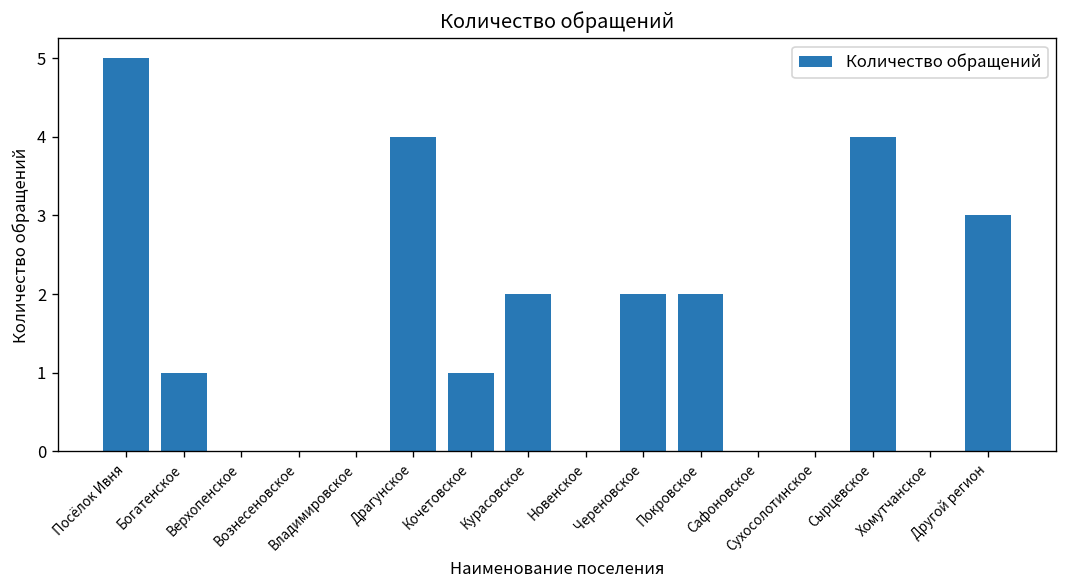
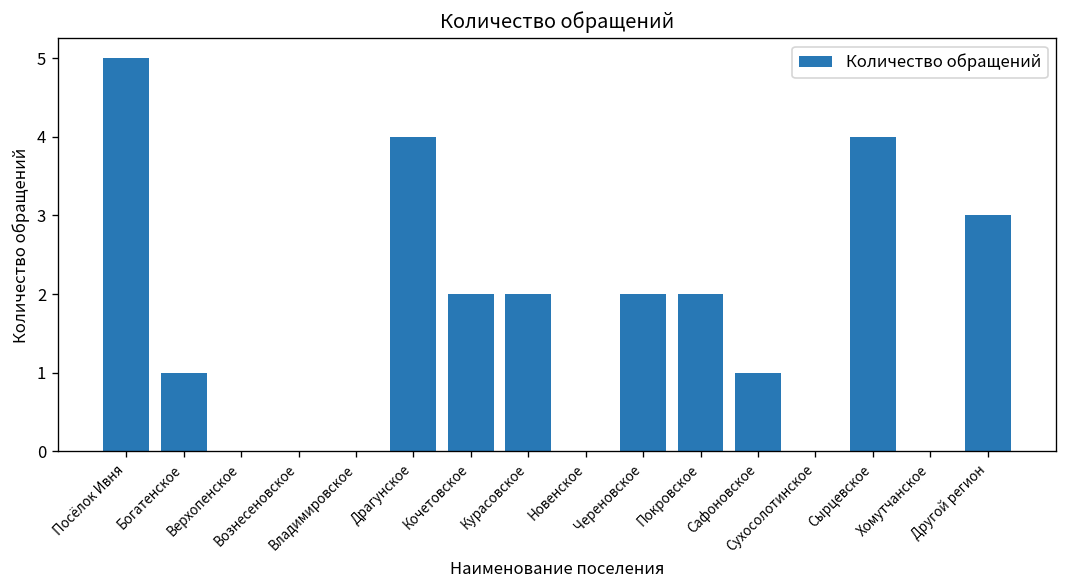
  {
    "Посёлок Ивня": 5,
    "Богатенское": 1,
    "Верхопенское": 0,
    "Вознесеновское": 0,
    "Владимировское": 0,
    "Драгунское": 4,
-   "Кочетовское": 1,
+   "Кочетовское": 2,
    "Курасовское": 2,
    "Новенское": 0,
    "Череновское": 2,
    "Покровское": 2,
-   "Сафоновское": 0,
+   "Сафоновское": 1,
    "Сухосолотинское": 0,
    "Сырцевское": 4,
    "Хомутчанское": 0,
    "Другой регион": 3
  }
